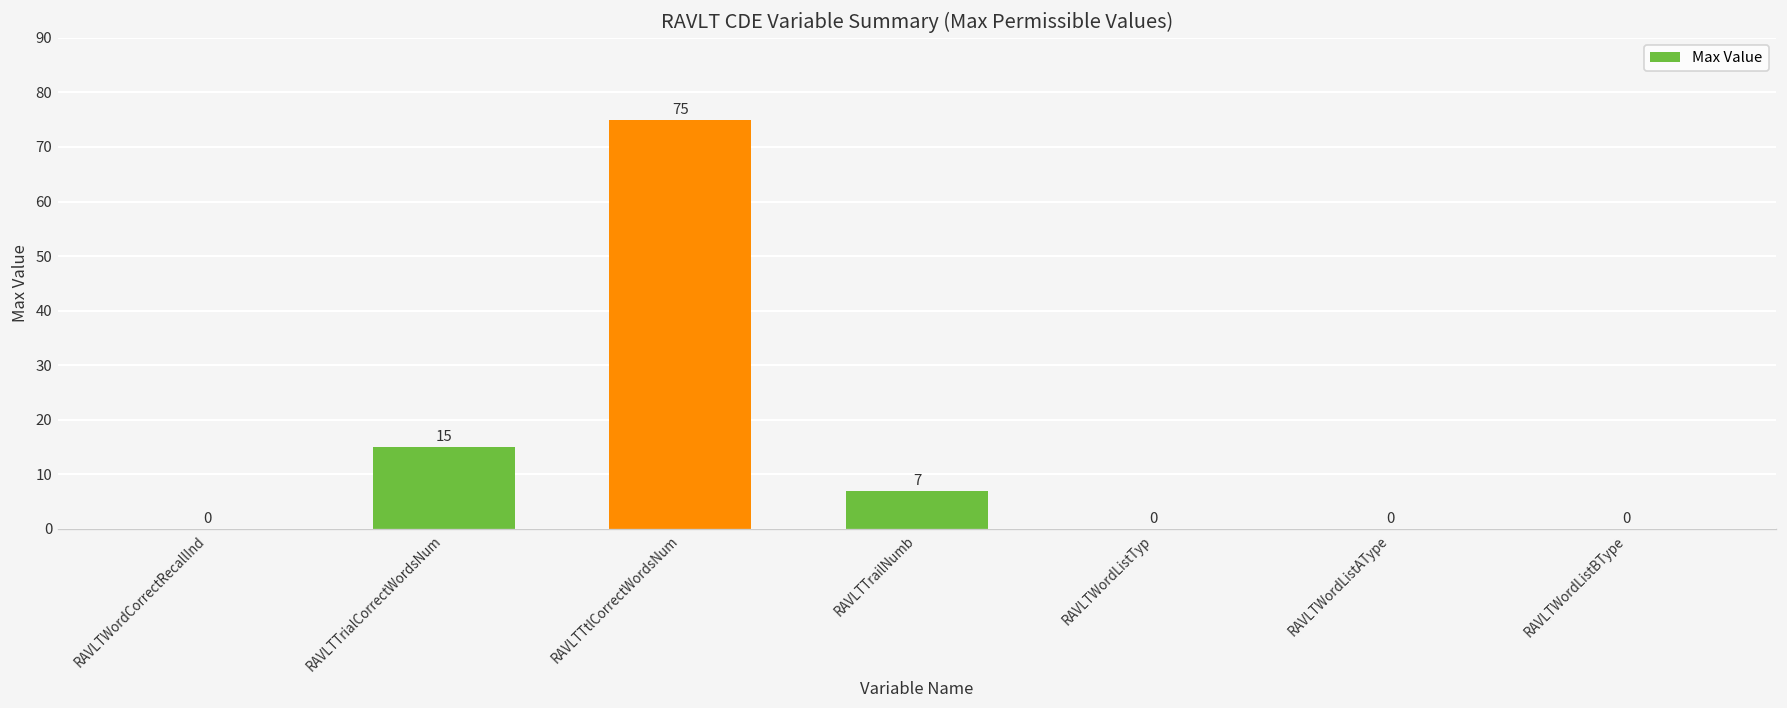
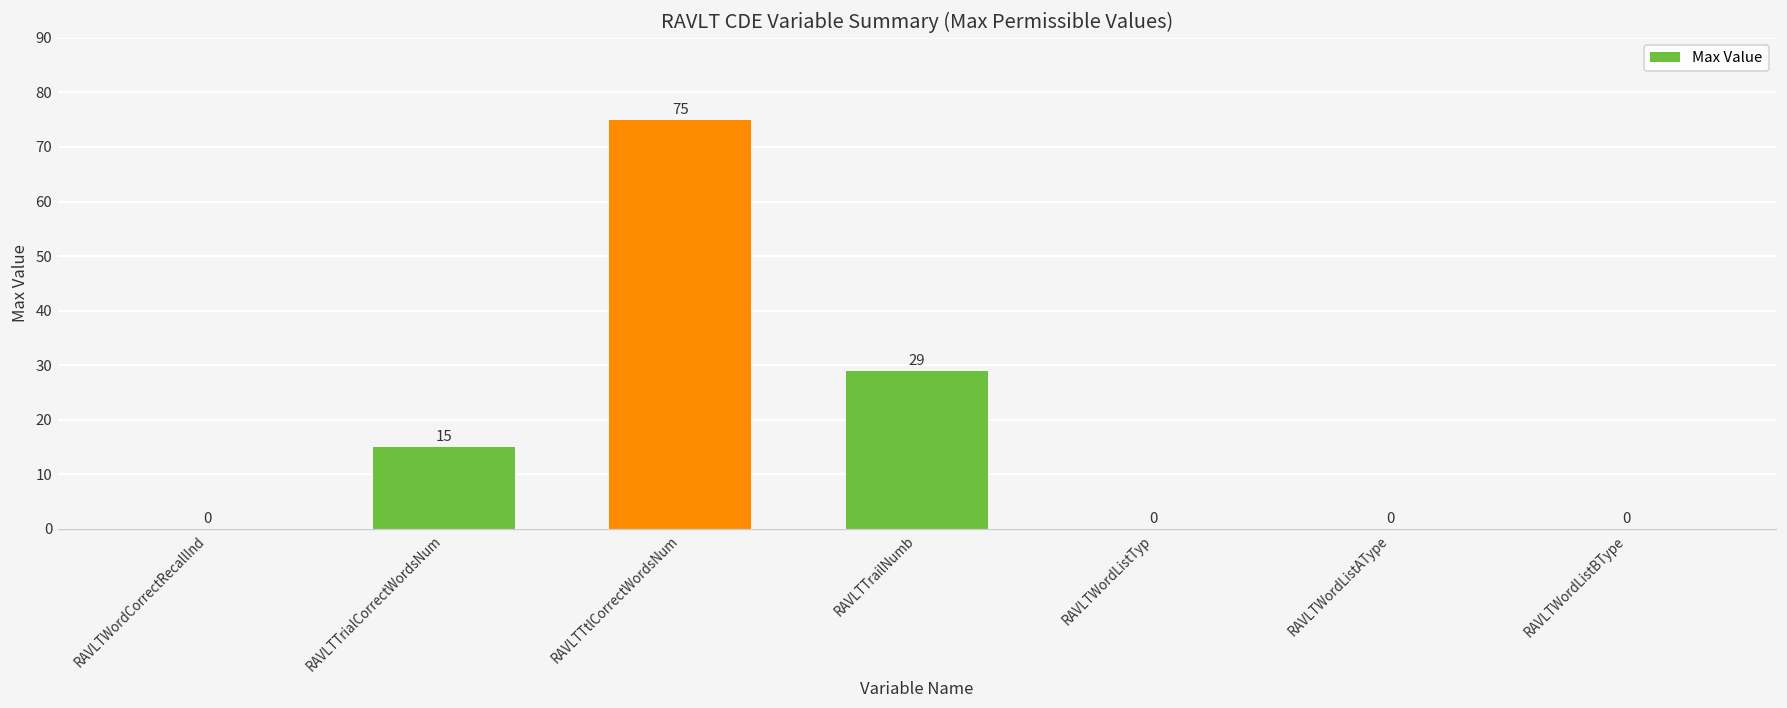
  {
    "RAVLTWordCorrectRecallInd": 0,
    "RAVLTTrialCorrectWordsNum": 15,
    "RAVLTTtlCorrectWordsNum": 75,
-   "RAVLTTrailNumb": 7,
+   "RAVLTTrailNumb": 29,
    "RAVLTWordListTyp": 0,
    "RAVLTWordListAType": 0,
    "RAVLTWordListBType": 0
  }
